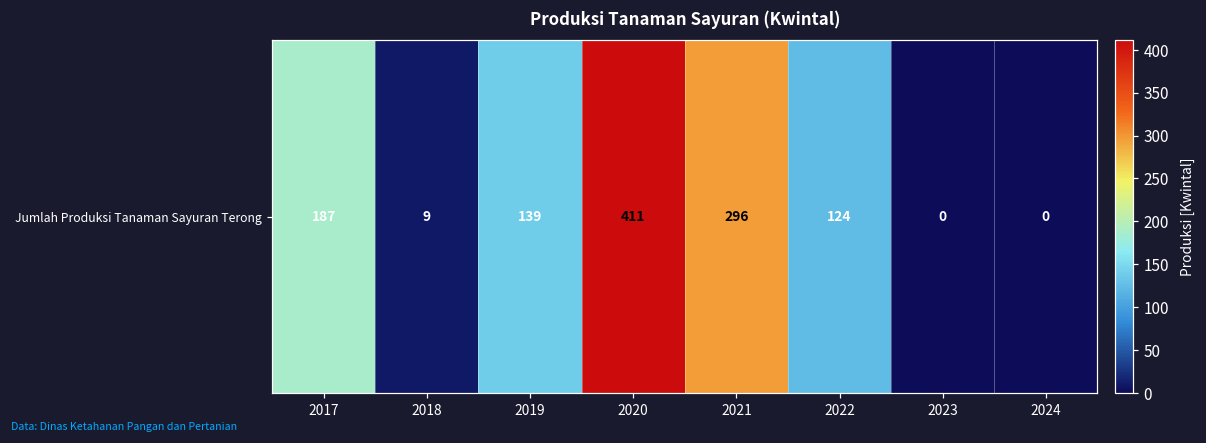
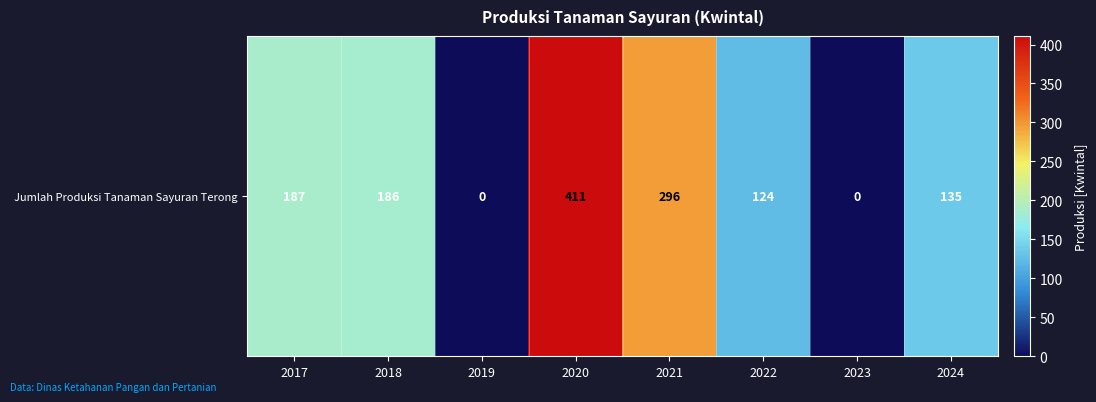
  {
    "Jumlah Produksi Tanaman Sayuran Terong": {
      "2017": 187,
-     "2018": 9,
-     "2019": 139,
+     "2018": 186,
+     "2019": 0,
      "2020": 411,
      "2021": 296,
      "2022": 124,
      "2023": 0,
-     "2024": 0
+     "2024": 135
    }
  }
